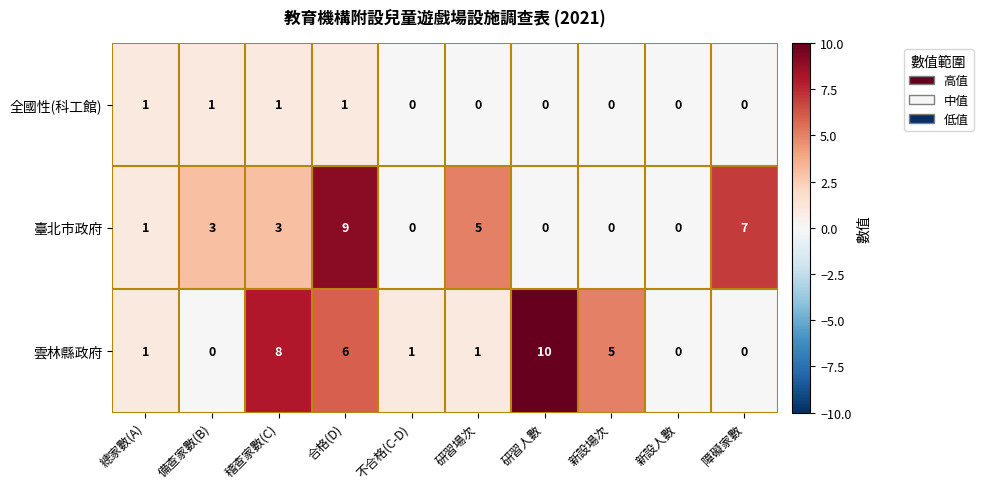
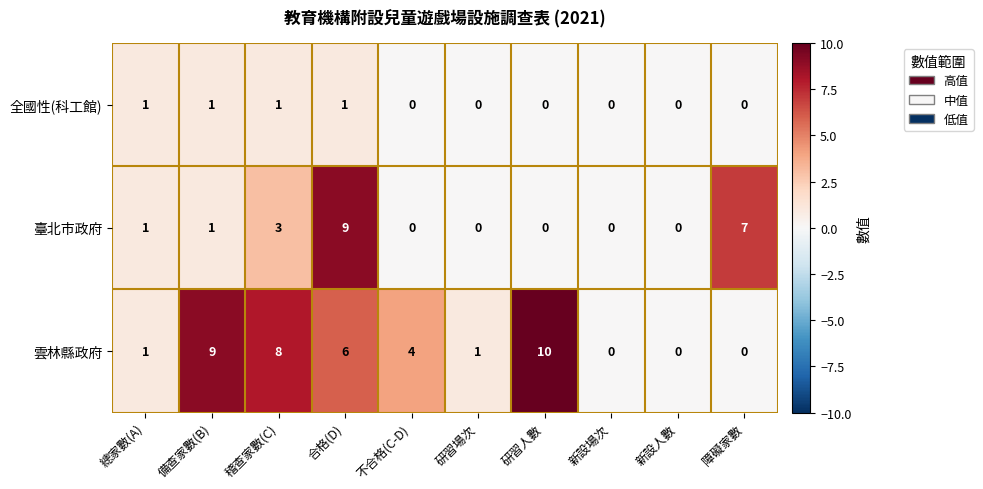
  {
    "全國性(科工館)": {
      "總家數(A)": 1,
      "備查家數(B)": 1,
      "稽查家數(C)": 1,
      "合格(D)": 1,
      "不合格(C-D)": 0,
      "研習場次": 0,
      "研習人數": 0,
      "新設場次": 0,
      "新設人數": 0,
      "障礙家數": 0
    },
    "臺北市政府": {
      "總家數(A)": 1,
-     "備查家數(B)": 3,
+     "備查家數(B)": 1,
      "稽查家數(C)": 3,
      "合格(D)": 9,
      "不合格(C-D)": 0,
-     "研習場次": 5,
+     "研習場次": 0,
      "研習人數": 0,
      "新設場次": 0,
      "新設人數": 0,
      "障礙家數": 7
    },
    "雲林縣政府": {
      "總家數(A)": 1,
-     "備查家數(B)": 0,
+     "備查家數(B)": 9,
      "稽查家數(C)": 8,
      "合格(D)": 6,
-     "不合格(C-D)": 1,
+     "不合格(C-D)": 4,
      "研習場次": 1,
      "研習人數": 10,
-     "新設場次": 5,
+     "新設場次": 0,
      "新設人數": 0,
      "障礙家數": 0
    }
  }
